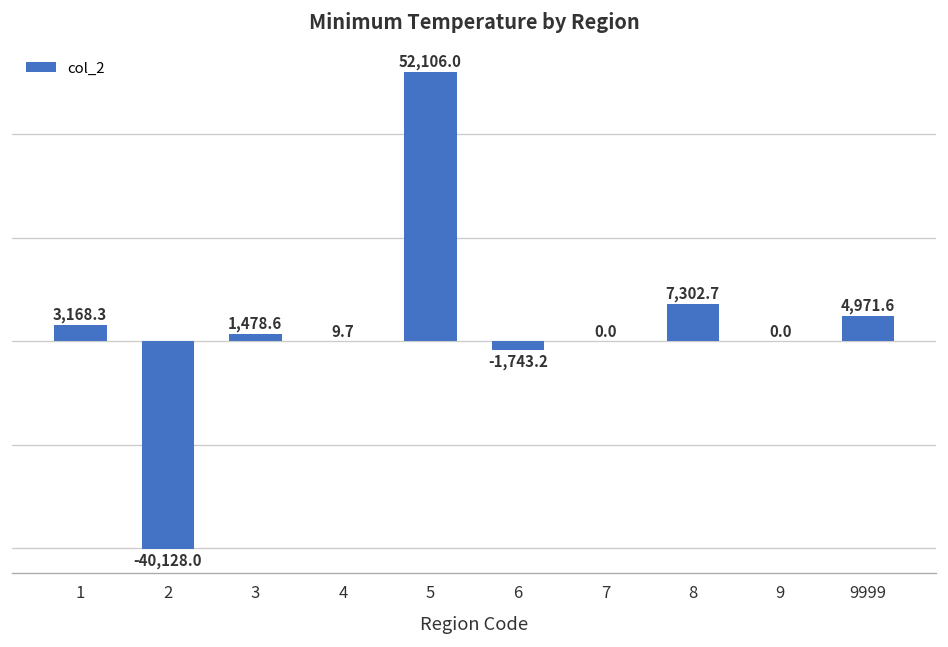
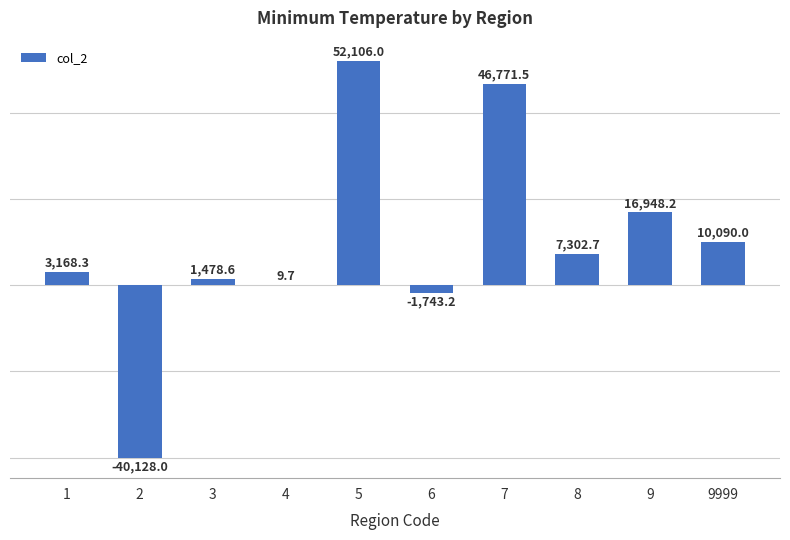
  {
    "1": "3,168.3",
    "2": "-40,128.0",
    "3": "1,478.6",
    "4": "9.7",
    "5": "52,106.0",
    "6": "-1,743.2",
-   "7": "0.0",
+   "7": "46,771.5",
    "8": "7,302.7",
-   "9": "0.0",
-   "9999": "4,971.6"
+   "9": "16,948.2",
+   "9999": "10,090.0"
  }
